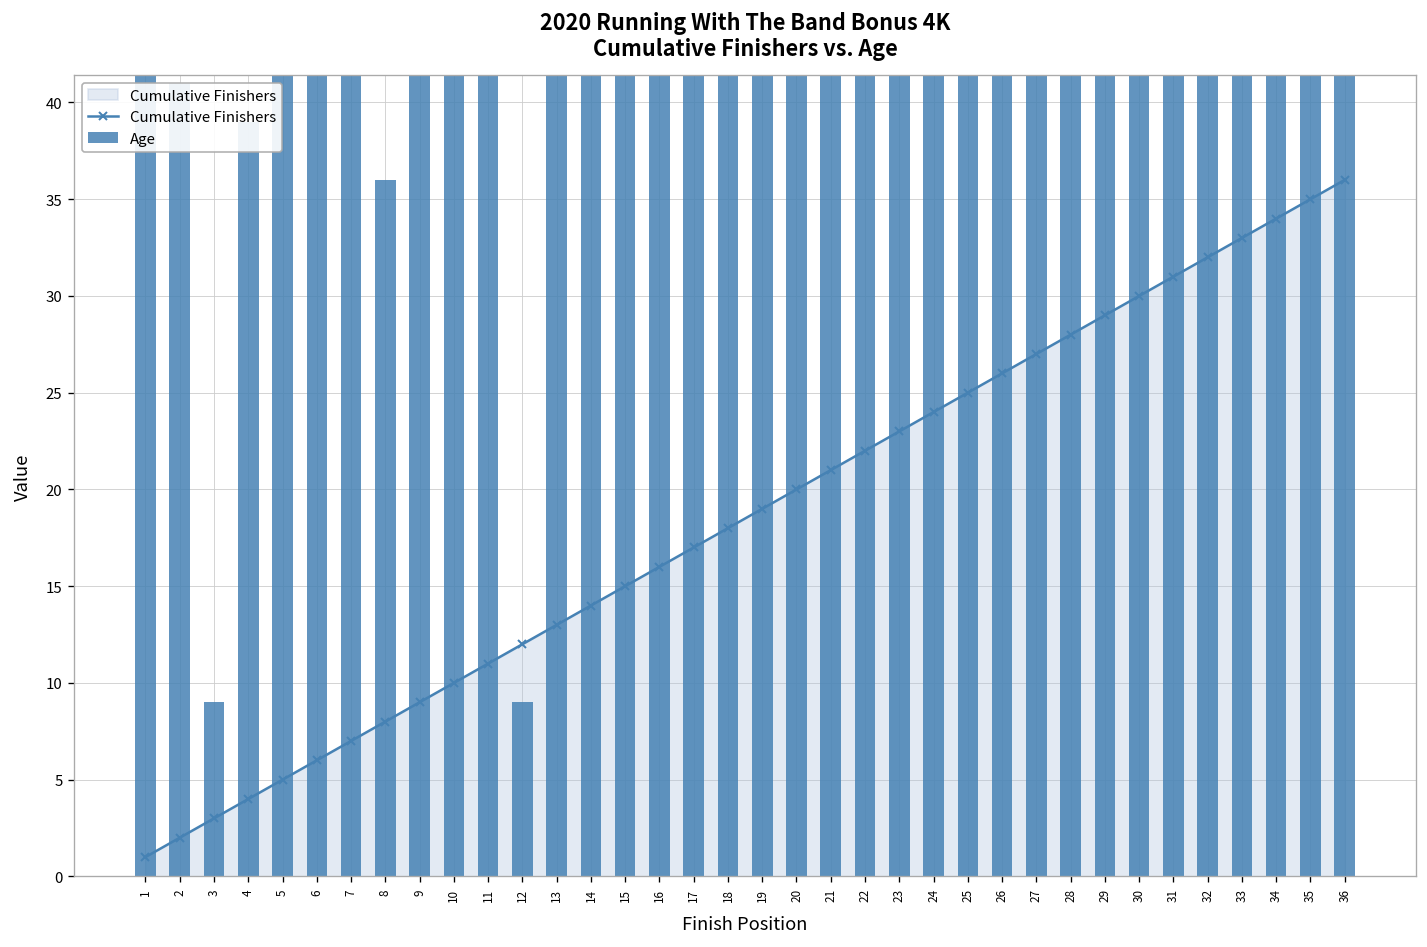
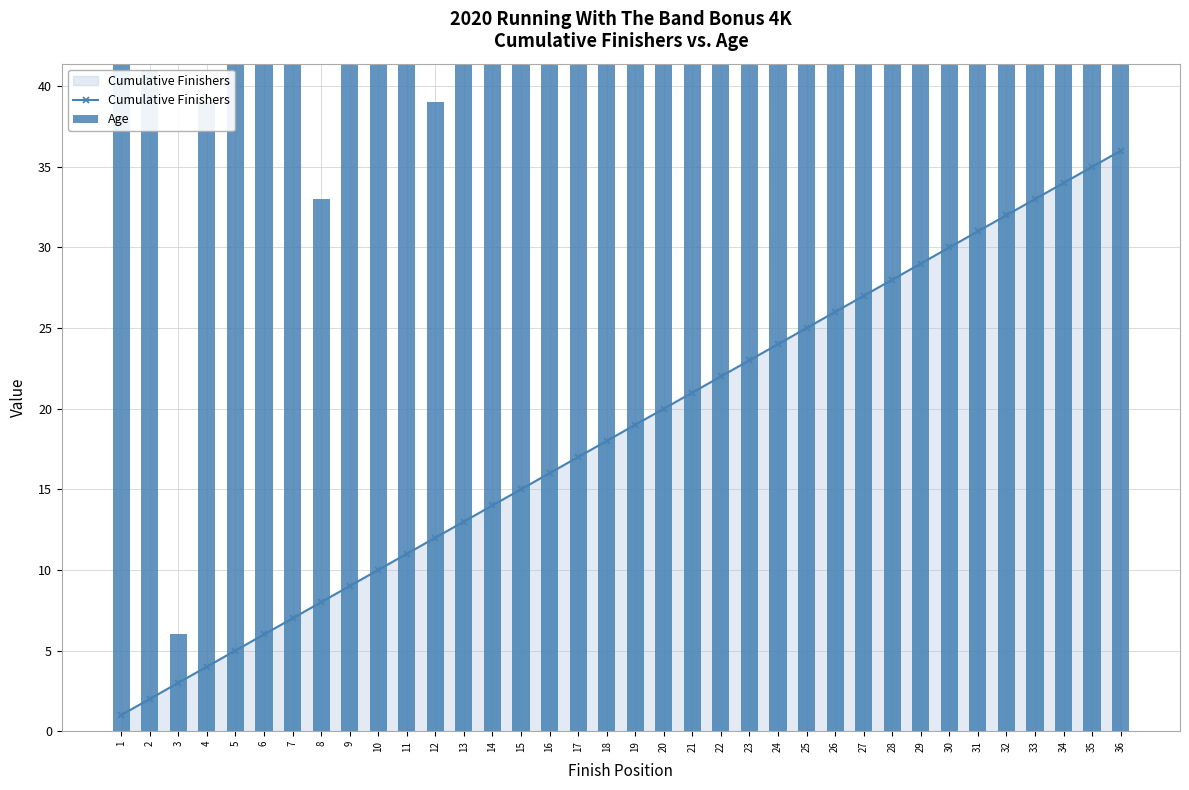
  {
    "Age": {
-     "3": 9,
-     "8": 36,
-     "12": 9
+     "3": 6,
+     "8": 33,
+     "12": 39
    }
  }
